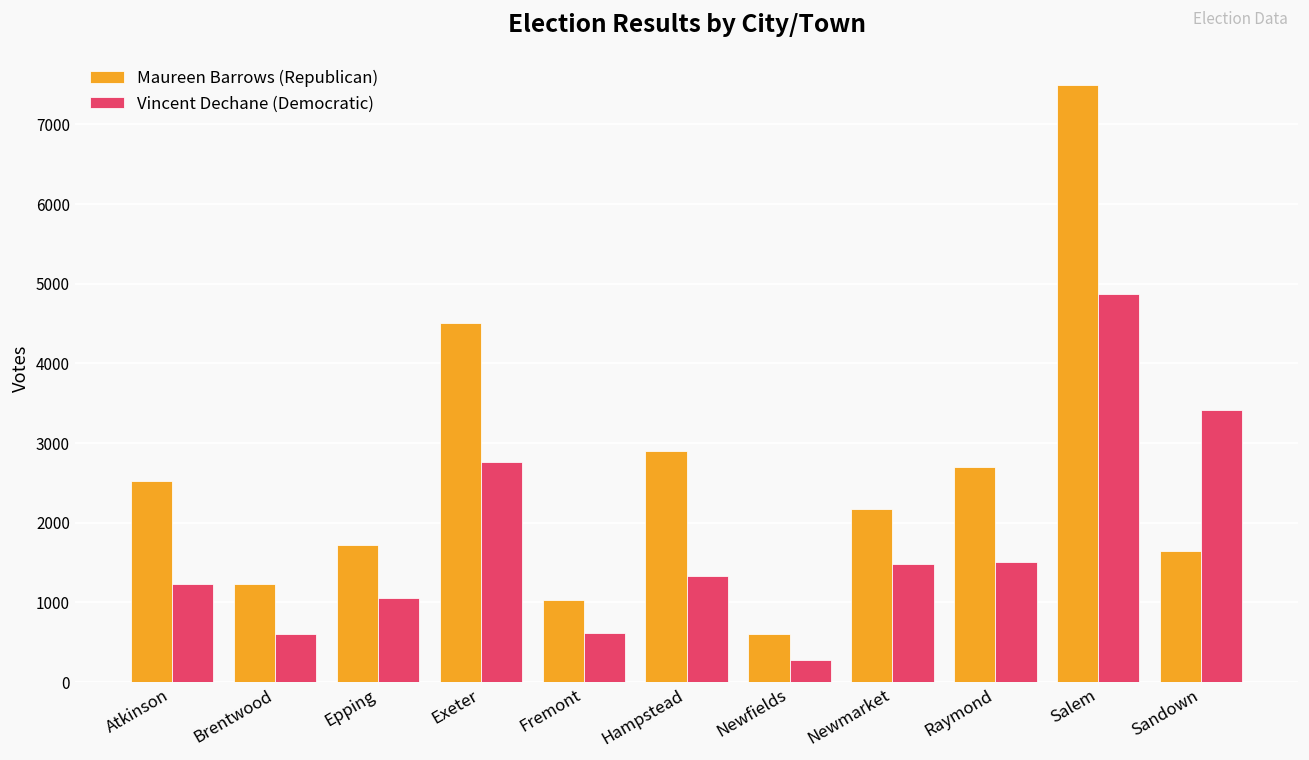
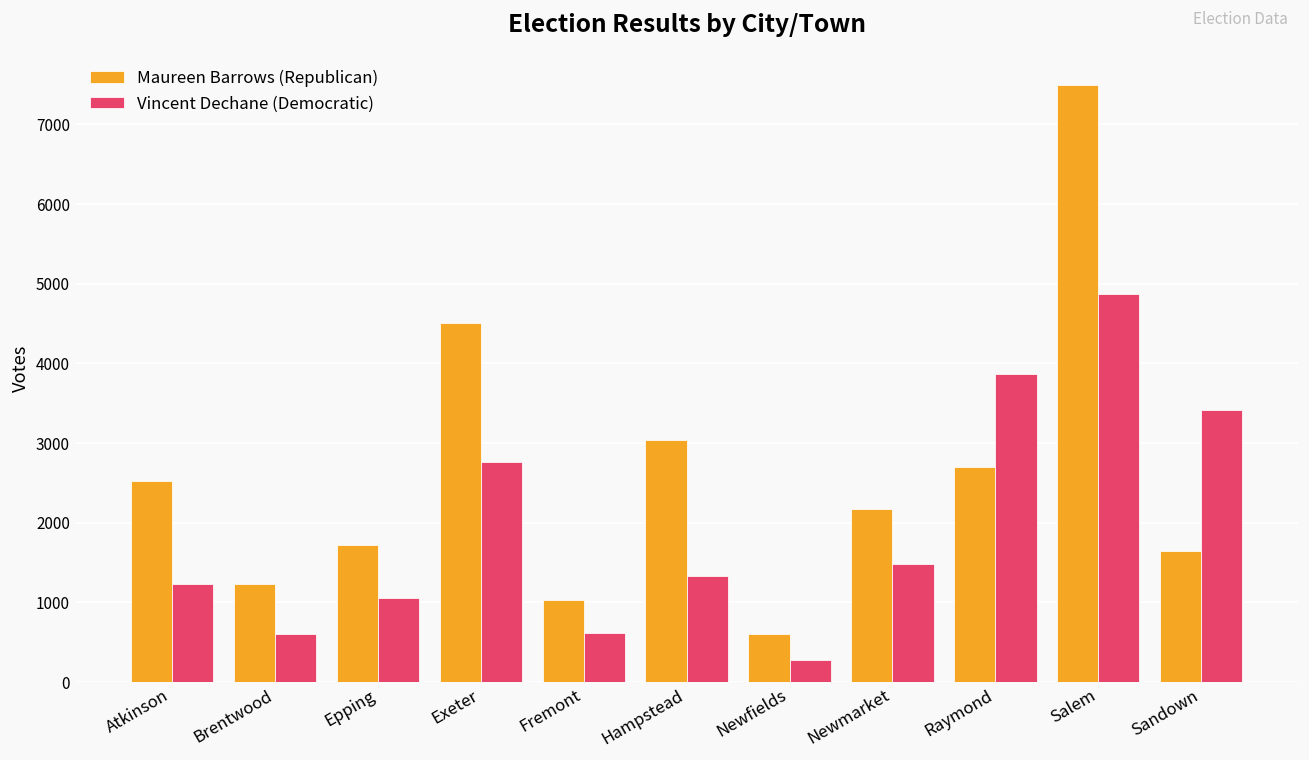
  {
    "Maureen Barrows (Republican)": {
      "Atkinson": 2500,
      "Brentwood": 1200,
      "Epping": 1700,
      "Exeter": 4500,
      "Fremont": 1000,
-     "Hampstead": 2900,
+     "Hampstead": 3000,
      "Newfields": 600,
      "Newmarket": 2200,
      "Raymond": 2700,
      "Salem": 7500,
      "Sandown": 1600
    },
    "Vincent Dechane (Democratic)": {
      "Atkinson": 1200,
      "Brentwood": 600,
      "Epping": 1100,
      "Exeter": 2800,
      "Fremont": 600,
      "Hampstead": 1300,
      "Newfields": 300,
      "Newmarket": 1500,
-     "Raymond": 1500,
+     "Raymond": 3900,
      "Salem": 4900,
      "Sandown": 3400
    }
  }
